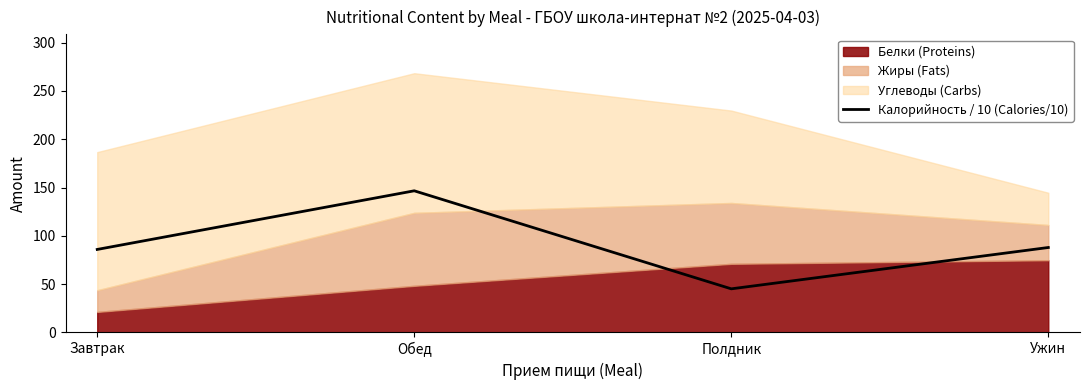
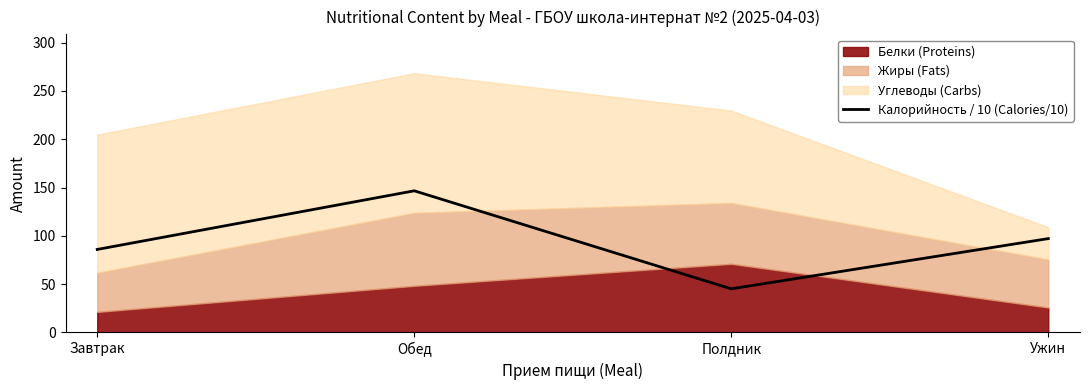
  {
    "Калорийность / 10 (Calories/10)": {
      "Завтрак": 90,
      "Обед": 150,
      "Полдник": 50,
-     "Ужин": 90
+     "Ужин": 100
    },
    "Белки (Proteins)": {
      "Завтрак": 20,
      "Обед": 50,
      "Полдник": 70,
-     "Ужин": 70
+     "Ужин": 30
    },
    "Жиры (Fats)": {
-     "Завтрак": 20,
+     "Завтрак": 40,
      "Обед": 80,
      "Полдник": 60,
-     "Ужин": 40
+     "Ужин": 50
    },
    "Углеводы (Carbs)": {
      "Завтрак": 140,
      "Обед": 140,
      "Полдник": 100,
      "Ужин": 30
    }
  }
